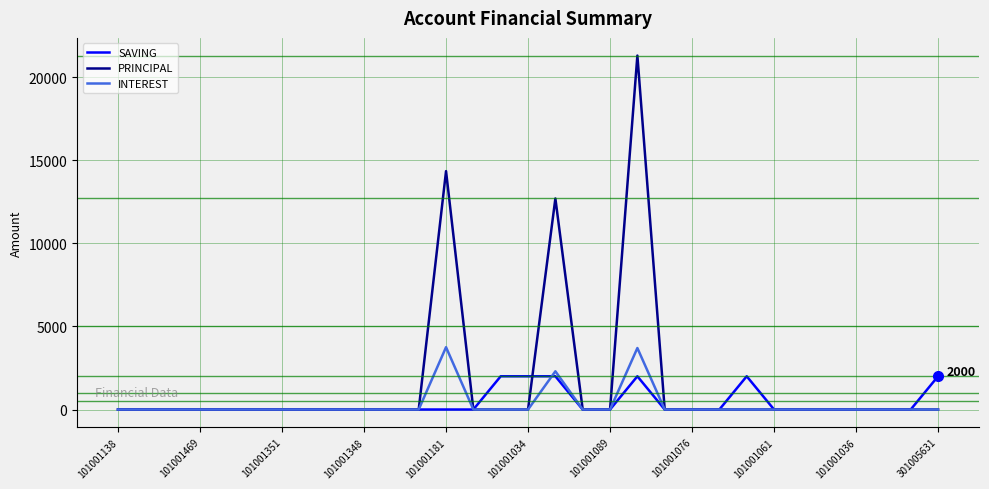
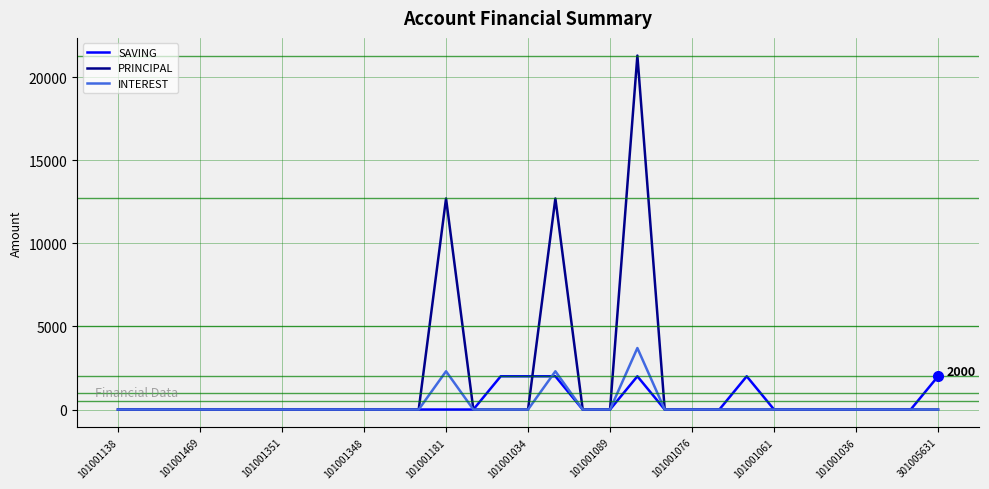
  {
    "PRINCIPAL": {
-     "101001181": 14300
+     "101001181": 12700
    },
    "INTEREST": {
-     "101001181": 3800
+     "101001181": 2300
    }
  }
